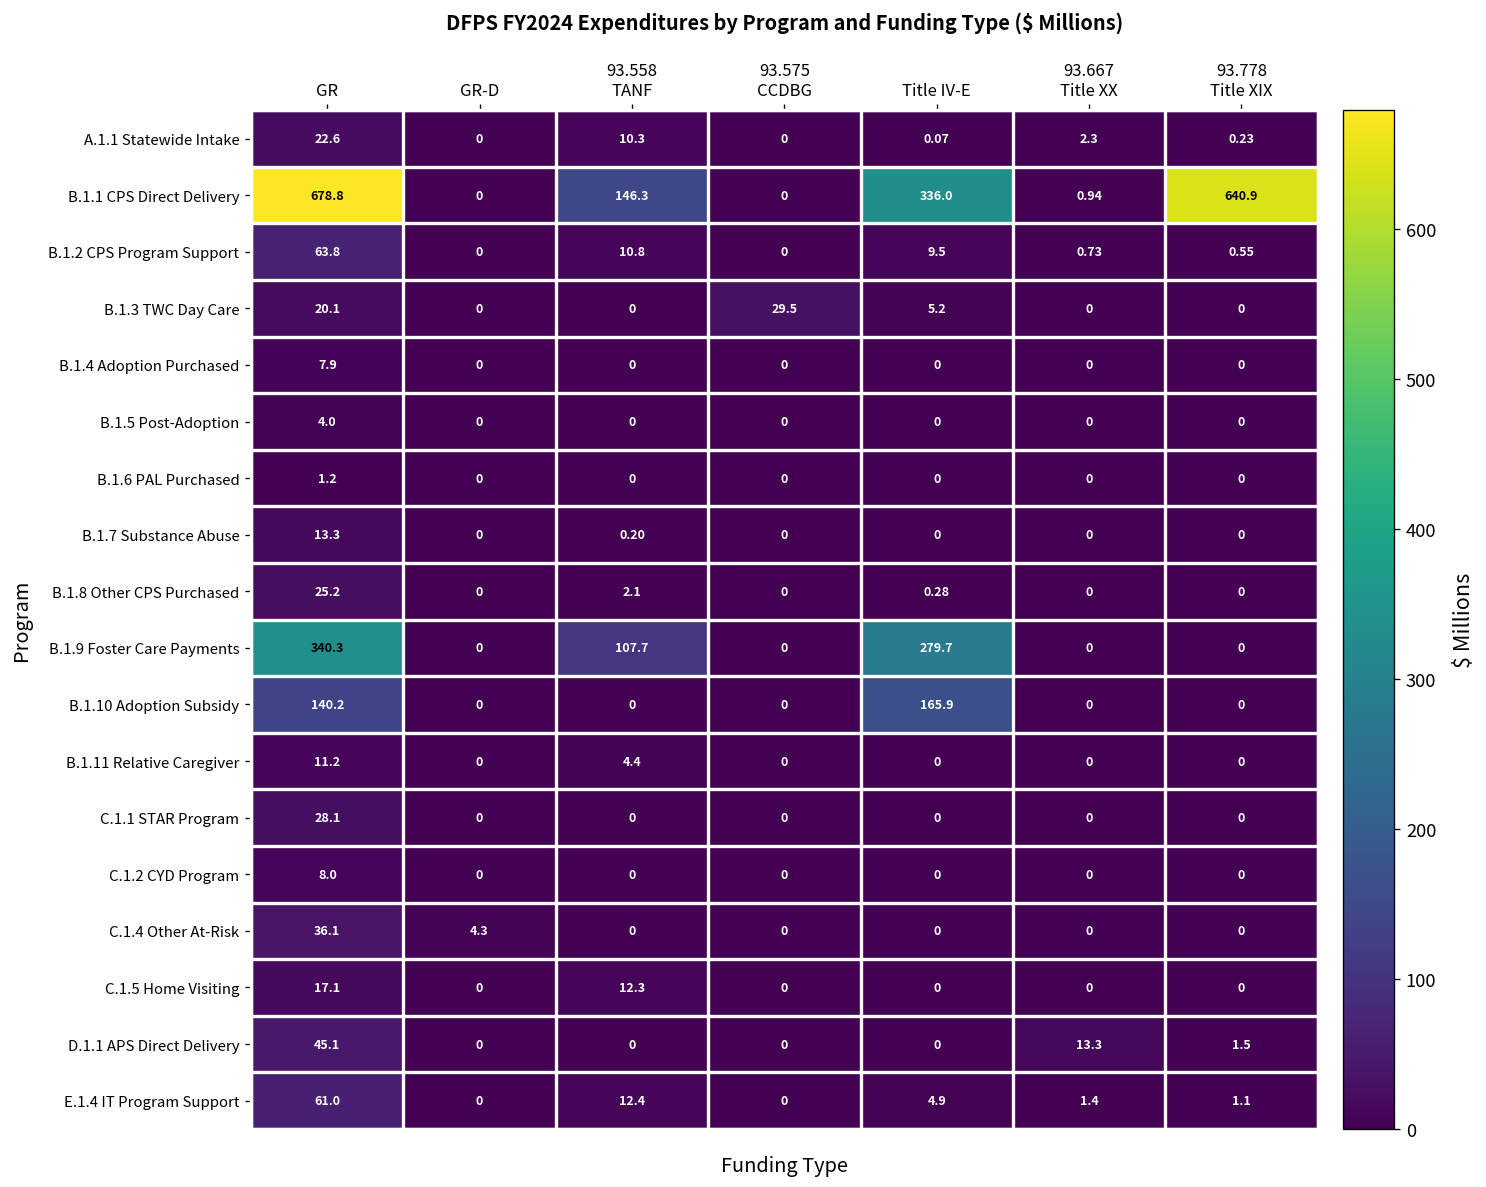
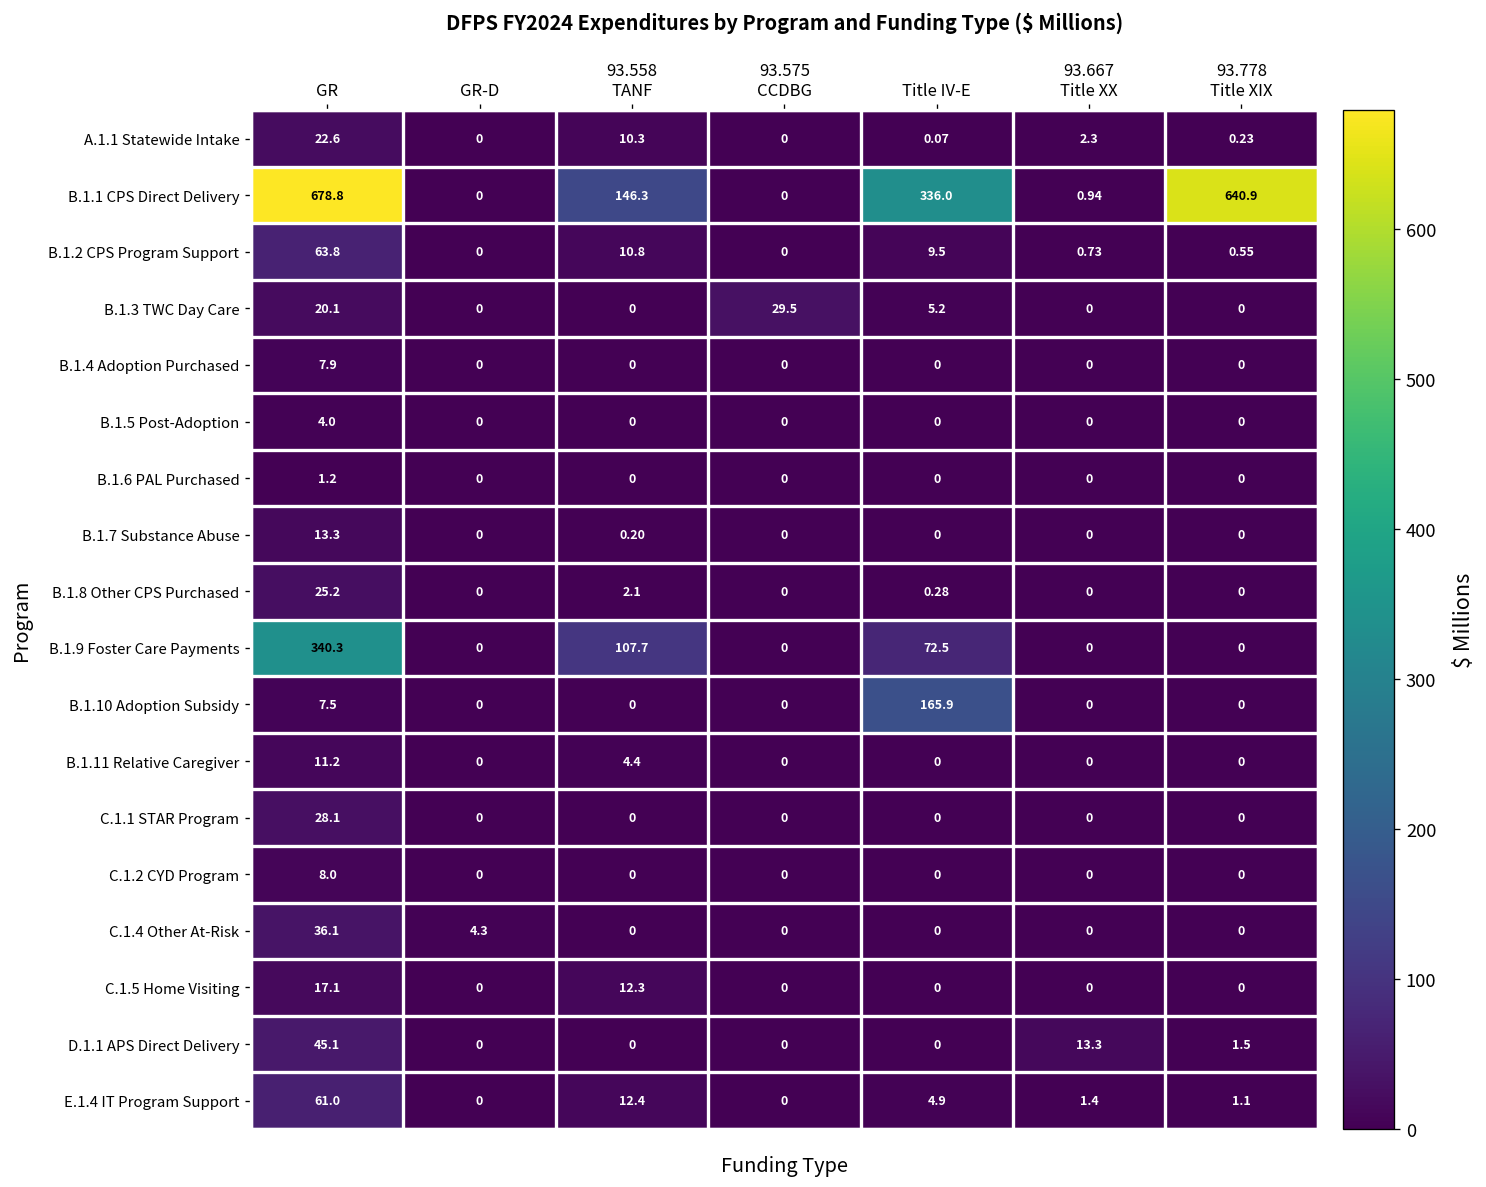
  {
    "A.1.1 Statewide Intake": {
      "GR": 22.6,
      "GR-D": 0,
      "93.558 TANF": 10.3,
      "93.575 CCDBG": 0,
      "Title IV-E": 0.07,
      "93.667 Title XX": 2.3,
      "93.778 Title XIX": 0.23
    },
    "B.1.1 CPS Direct Delivery": {
      "GR": 678.8,
      "GR-D": 0,
      "93.558 TANF": 146.3,
      "93.575 CCDBG": 0,
      "Title IV-E": 336.0,
      "93.667 Title XX": 0.94,
      "93.778 Title XIX": 640.9
    },
    "B.1.2 CPS Program Support": {
      "GR": 63.8,
      "GR-D": 0,
      "93.558 TANF": 10.8,
      "93.575 CCDBG": 0,
      "Title IV-E": 9.5,
      "93.667 Title XX": 0.73,
      "93.778 Title XIX": 0.55
    },
    "B.1.3 TWC Day Care": {
      "GR": 20.1,
      "GR-D": 0,
      "93.558 TANF": 0,
      "93.575 CCDBG": 29.5,
      "Title IV-E": 5.2,
      "93.667 Title XX": 0,
      "93.778 Title XIX": 0
    },
    "B.1.4 Adoption Purchased": {
      "GR": 7.9,
      "GR-D": 0,
      "93.558 TANF": 0,
      "93.575 CCDBG": 0,
      "Title IV-E": 0,
      "93.667 Title XX": 0,
      "93.778 Title XIX": 0
    },
    "B.1.5 Post-Adoption": {
      "GR": 4.0,
      "GR-D": 0,
      "93.558 TANF": 0,
      "93.575 CCDBG": 0,
      "Title IV-E": 0,
      "93.667 Title XX": 0,
      "93.778 Title XIX": 0
    },
    "B.1.6 PAL Purchased": {
      "GR": 1.2,
      "GR-D": 0,
      "93.558 TANF": 0,
      "93.575 CCDBG": 0,
      "Title IV-E": 0,
      "93.667 Title XX": 0,
      "93.778 Title XIX": 0
    },
    "B.1.7 Substance Abuse": {
      "GR": 13.3,
      "GR-D": 0,
      "93.558 TANF": 0.20,
      "93.575 CCDBG": 0,
      "Title IV-E": 0,
      "93.667 Title XX": 0,
      "93.778 Title XIX": 0
    },
    "B.1.8 Other CPS Purchased": {
      "GR": 25.2,
      "GR-D": 0,
      "93.558 TANF": 2.1,
      "93.575 CCDBG": 0,
      "Title IV-E": 0.28,
      "93.667 Title XX": 0,
      "93.778 Title XIX": 0
    },
    "B.1.9 Foster Care Payments": {
      "GR": 340.3,
      "GR-D": 0,
      "93.558 TANF": 107.7,
      "93.575 CCDBG": 0,
-     "Title IV-E": 279.7,
+     "Title IV-E": 72.5,
      "93.667 Title XX": 0,
      "93.778 Title XIX": 0
    },
    "B.1.10 Adoption Subsidy": {
-     "GR": 140.2,
+     "GR": 7.5,
      "GR-D": 0,
      "93.558 TANF": 0,
      "93.575 CCDBG": 0,
      "Title IV-E": 165.9,
      "93.667 Title XX": 0,
      "93.778 Title XIX": 0
    },
    "B.1.11 Relative Caregiver": {
      "GR": 11.2,
      "GR-D": 0,
      "93.558 TANF": 4.4,
      "93.575 CCDBG": 0,
      "Title IV-E": 0,
      "93.667 Title XX": 0,
      "93.778 Title XIX": 0
    },
    "C.1.1 STAR Program": {
      "GR": 28.1,
      "GR-D": 0,
      "93.558 TANF": 0,
      "93.575 CCDBG": 0,
      "Title IV-E": 0,
      "93.667 Title XX": 0,
      "93.778 Title XIX": 0
    },
    "C.1.2 CYD Program": {
      "GR": 8.0,
      "GR-D": 0,
      "93.558 TANF": 0,
      "93.575 CCDBG": 0,
      "Title IV-E": 0,
      "93.667 Title XX": 0,
      "93.778 Title XIX": 0
    },
    "C.1.4 Other At-Risk": {
      "GR": 36.1,
      "GR-D": 4.3,
      "93.558 TANF": 0,
      "93.575 CCDBG": 0,
      "Title IV-E": 0,
      "93.667 Title XX": 0,
      "93.778 Title XIX": 0
    },
    "C.1.5 Home Visiting": {
      "GR": 17.1,
      "GR-D": 0,
      "93.558 TANF": 12.3,
      "93.575 CCDBG": 0,
      "Title IV-E": 0,
      "93.667 Title XX": 0,
      "93.778 Title XIX": 0
    },
    "D.1.1 APS Direct Delivery": {
      "GR": 45.1,
      "GR-D": 0,
      "93.558 TANF": 0,
      "93.575 CCDBG": 0,
      "Title IV-E": 0,
      "93.667 Title XX": 13.3,
      "93.778 Title XIX": 1.5
    },
    "E.1.4 IT Program Support": {
      "GR": 61.0,
      "GR-D": 0,
      "93.558 TANF": 12.4,
      "93.575 CCDBG": 0,
      "Title IV-E": 4.9,
      "93.667 Title XX": 1.4,
      "93.778 Title XIX": 1.1
    }
  }
